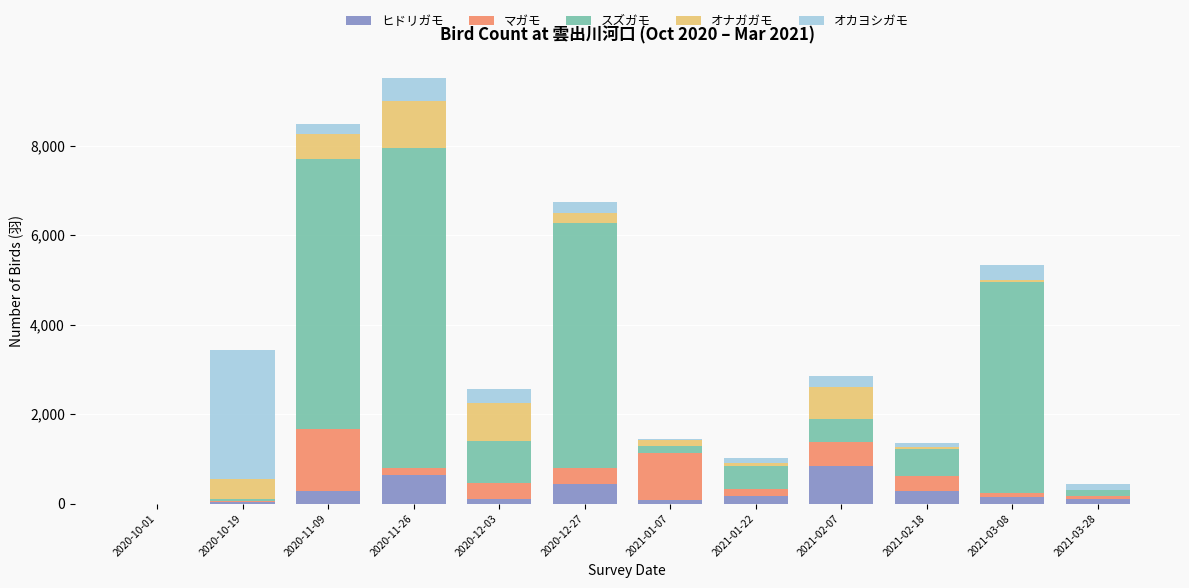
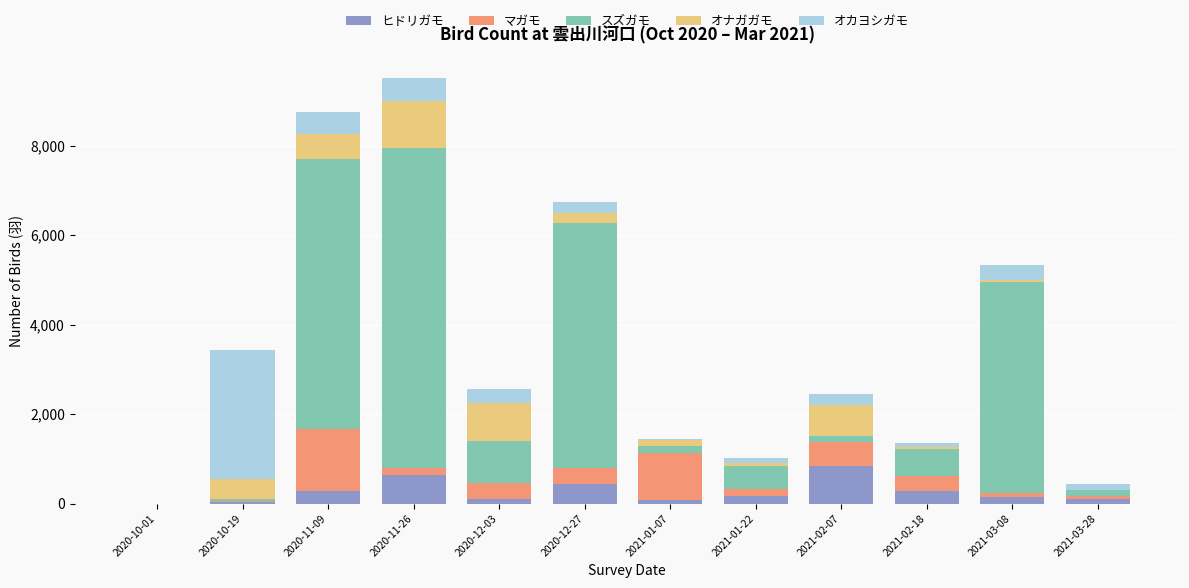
  {
    "ヒドリガモ": {
      "2020-10-01": "0",
      "2020-11-09": "300",
      "2020-11-26": "600",
      "2020-12-03": "100",
      "2020-12-27": "500",
      "2021-01-07": "100",
      "2021-01-22": "200",
      "2021-02-07": "800",
      "2021-02-18": "300",
      "2021-03-08": "100",
      "2021-03-28": "100"
    },
    "マガモ": {
      "2020-10-01": "0",
      "2020-11-09": "1,400",
      "2020-11-26": "200",
      "2020-12-03": "400",
      "2020-12-27": "300",
      "2021-01-07": "1,000",
      "2021-01-22": "200",
      "2021-02-07": "500",
      "2021-02-18": "300",
      "2021-03-08": "100",
      "2021-03-28": "100"
    },
    "スズガモ": {
      "2020-10-01": "0",
      "2020-11-09": "6,000",
      "2020-11-26": "7,200",
      "2020-12-03": "900",
      "2020-12-27": "5,500",
      "2021-01-07": "200",
      "2021-01-22": "500",
-     "2021-02-07": "500",
+     "2021-02-07": "100",
      "2021-02-18": "600",
      "2021-03-08": "4,700",
      "2021-03-28": "100"
    },
    "オナガガモ": {
      "2020-10-19": "500",
      "2020-11-09": "600",
      "2020-11-26": "1,100",
      "2020-12-03": "800",
      "2020-12-27": "200",
      "2021-01-07": "100",
      "2021-01-22": "100",
      "2021-02-07": "700",
      "2021-03-28": "0"
    },
    "オカヨシガモ": {
      "2020-10-01": "0",
      "2020-10-19": "2,900",
-     "2020-11-09": "200",
+     "2020-11-09": "500",
      "2020-11-26": "500",
      "2020-12-03": "300",
      "2020-12-27": "200",
      "2021-01-22": "100",
      "2021-02-07": "300",
      "2021-02-18": "100",
      "2021-03-08": "300",
      "2021-03-28": "100"
    }
  }
